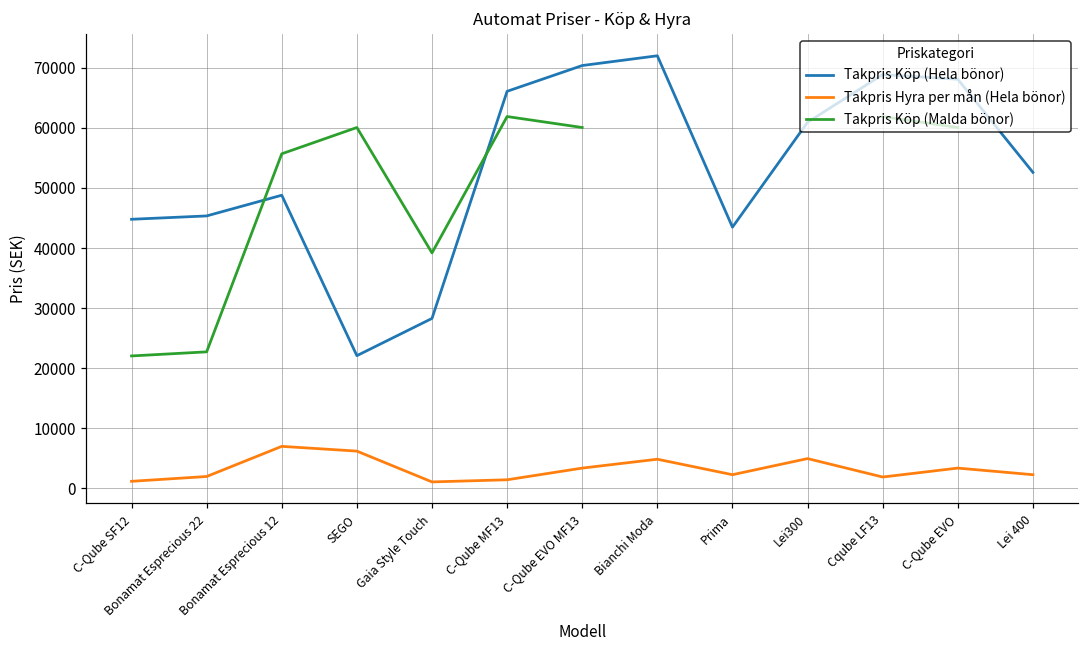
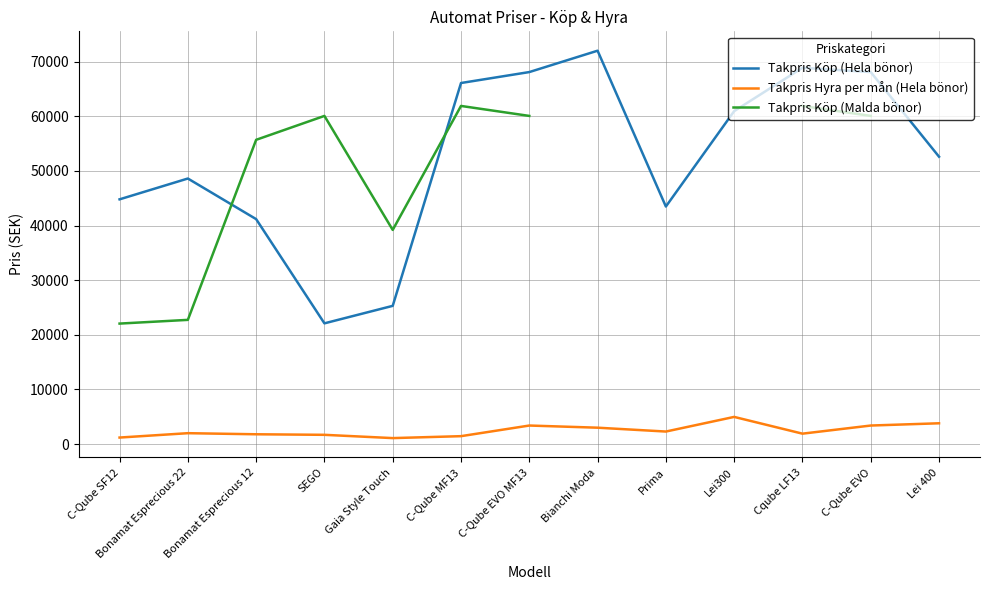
  {
    "Takpris Köp (Hela bönor)": {
      "C-Qube SF12": 45000,
-     "Bonamat Esprecious 22": 45000,
-     "Bonamat Esprecious 12": 49000,
+     "Bonamat Esprecious 22": 49000,
+     "Bonamat Esprecious 12": 41000,
      "SEGO": 22000,
-     "Gaia Style Touch": 28000,
+     "Gaia Style Touch": 25000,
      "C-Qube MF13": 66000,
-     "C-Qube EVO MF13": 70000,
+     "C-Qube EVO MF13": 68000,
      "Bianchi Moda": 72000,
      "Prima": 43000,
      "Lei 400": 53000
    },
    "Takpris Hyra per mån (Hela bönor)": {
      "C-Qube SF12": 1000,
      "Bonamat Esprecious 22": 2000,
-     "Bonamat Esprecious 12": 7000,
-     "SEGO": 6000,
+     "Bonamat Esprecious 12": 2000,
+     "SEGO": 2000,
      "Gaia Style Touch": 1000,
      "C-Qube MF13": 1000,
      "C-Qube EVO MF13": 3000,
-     "Bianchi Moda": 5000,
+     "Bianchi Moda": 3000,
      "Prima": 2000,
      "Lei300": 5000,
      "Cqube LF13": 2000,
      "C-Qube EVO": 3000,
-     "Lei 400": 2000
+     "Lei 400": 4000
    },
    "Takpris Köp (Malda bönor)": {
      "C-Qube SF12": 22000,
      "Bonamat Esprecious 22": 23000,
      "Bonamat Esprecious 12": 56000,
      "SEGO": 60000,
      "Gaia Style Touch": 39000,
      "C-Qube MF13": 62000,
      "C-Qube EVO MF13": 60000
    }
  }
